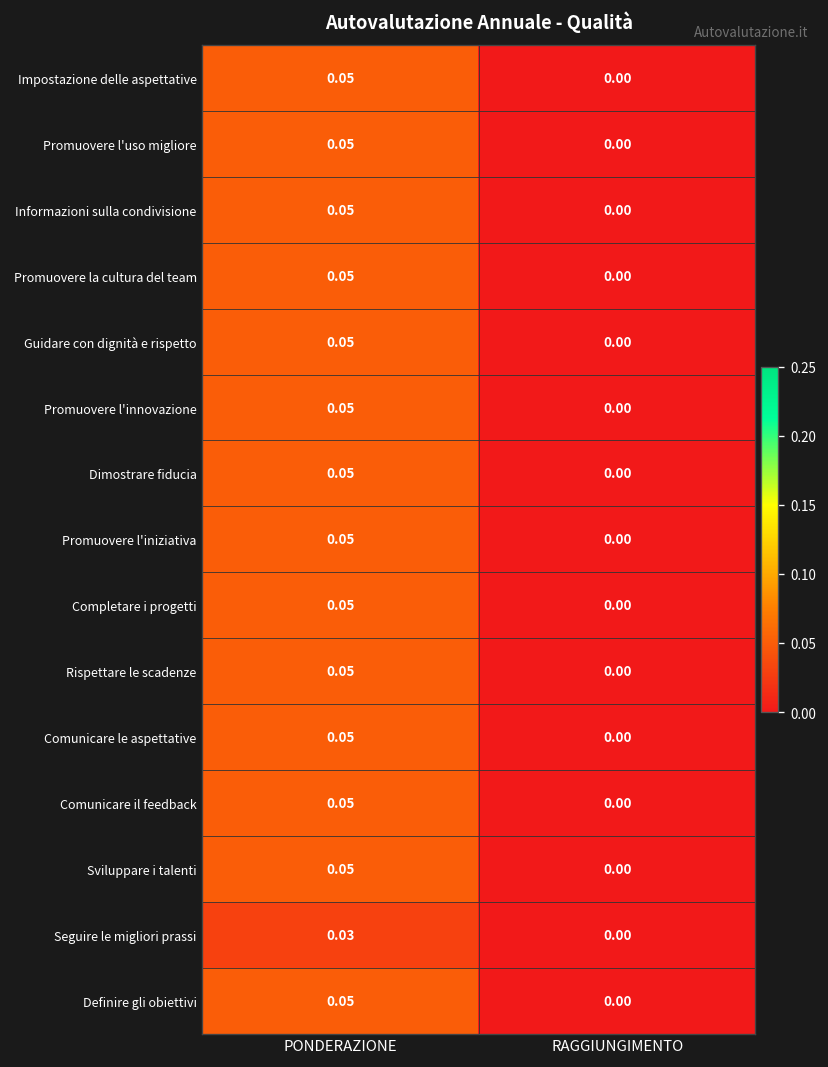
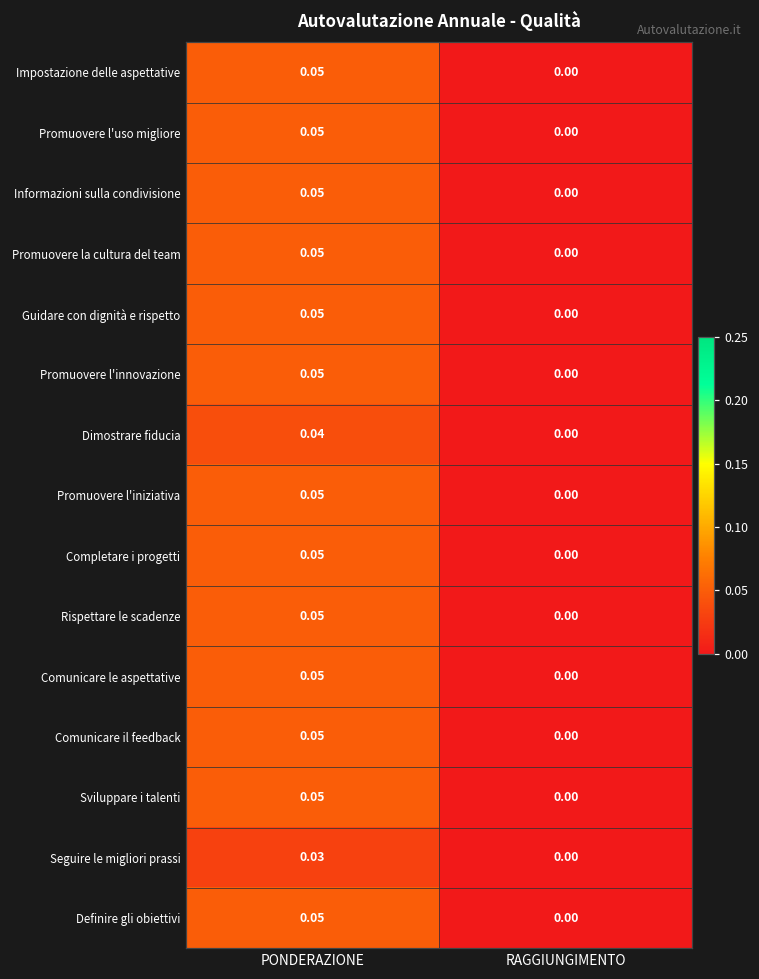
  {
    "Impostazione delle aspettative": {
      "PONDERAZIONE": 0.05,
      "RAGGIUNGIMENTO": 0.00
    },
    "Promuovere l'uso migliore": {
      "PONDERAZIONE": 0.05,
      "RAGGIUNGIMENTO": 0.00
    },
    "Informazioni sulla condivisione": {
      "PONDERAZIONE": 0.05,
      "RAGGIUNGIMENTO": 0.00
    },
    "Promuovere la cultura del team": {
      "PONDERAZIONE": 0.05,
      "RAGGIUNGIMENTO": 0.00
    },
    "Guidare con dignità e rispetto": {
      "PONDERAZIONE": 0.05,
      "RAGGIUNGIMENTO": 0.00
    },
    "Promuovere l'innovazione": {
      "PONDERAZIONE": 0.05,
      "RAGGIUNGIMENTO": 0.00
    },
    "Dimostrare fiducia": {
-     "PONDERAZIONE": 0.05,
+     "PONDERAZIONE": 0.04,
      "RAGGIUNGIMENTO": 0.00
    },
    "Promuovere l'iniziativa": {
      "PONDERAZIONE": 0.05,
      "RAGGIUNGIMENTO": 0.00
    },
    "Completare i progetti": {
      "PONDERAZIONE": 0.05,
      "RAGGIUNGIMENTO": 0.00
    },
    "Rispettare le scadenze": {
      "PONDERAZIONE": 0.05,
      "RAGGIUNGIMENTO": 0.00
    },
    "Comunicare le aspettative": {
      "PONDERAZIONE": 0.05,
      "RAGGIUNGIMENTO": 0.00
    },
    "Comunicare il feedback": {
      "PONDERAZIONE": 0.05,
      "RAGGIUNGIMENTO": 0.00
    },
    "Sviluppare i talenti": {
      "PONDERAZIONE": 0.05,
      "RAGGIUNGIMENTO": 0.00
    },
    "Seguire le migliori prassi": {
      "PONDERAZIONE": 0.03,
      "RAGGIUNGIMENTO": 0.00
    },
    "Definire gli obiettivi": {
      "PONDERAZIONE": 0.05,
      "RAGGIUNGIMENTO": 0.00
    }
  }
